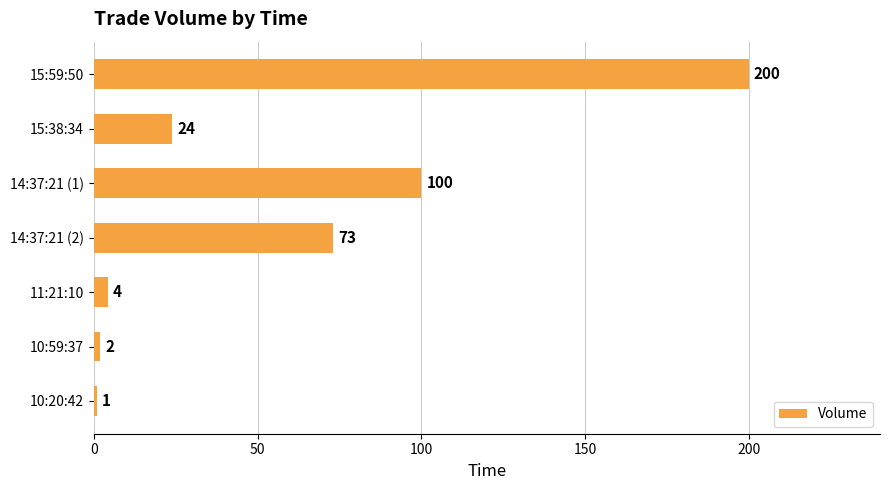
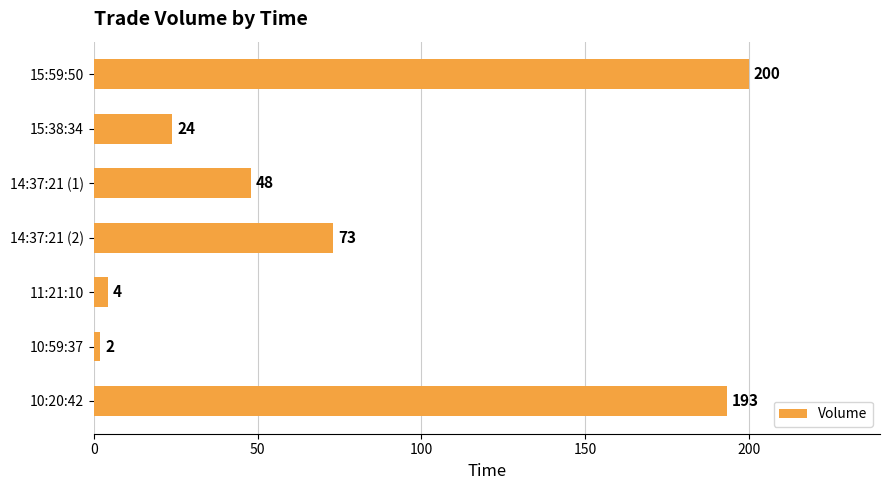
  {
    "15:59:50": 200,
    "15:38:34": 24,
-   "14:37:21 (1)": 100,
+   "14:37:21 (1)": 48,
    "14:37:21 (2)": 73,
    "11:21:10": 4,
    "10:59:37": 2,
-   "10:20:42": 1
+   "10:20:42": 193
  }
